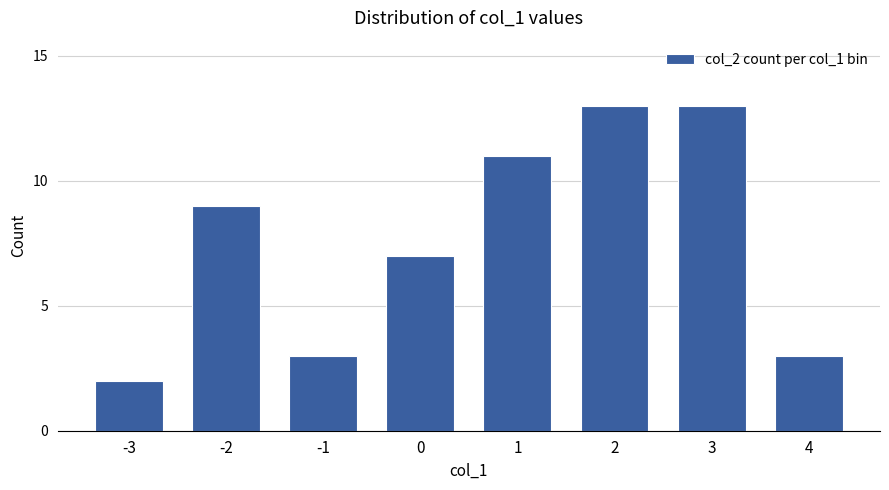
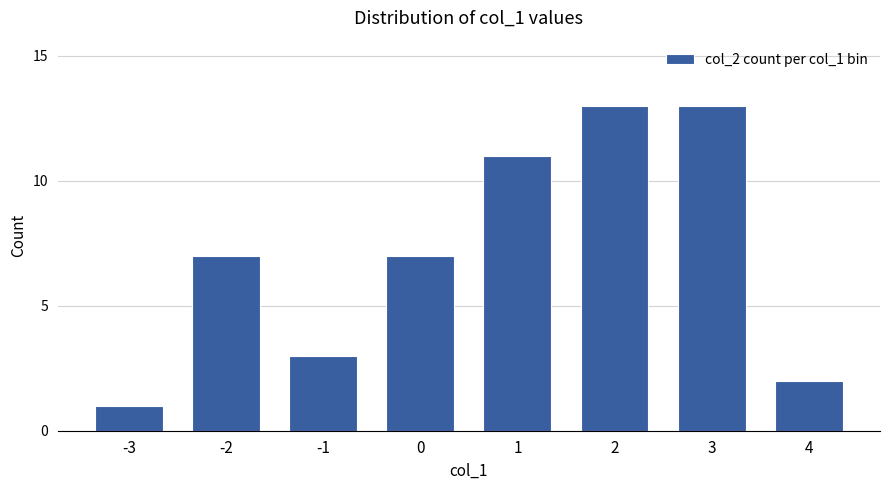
  {
-   "-3": 2,
-   "-2": 9,
+   "-3": 1,
+   "-2": 7,
    "-1": 3,
    "0": 7,
    "1": 11,
    "2": 13,
    "3": 13,
-   "4": 3
+   "4": 2
  }
